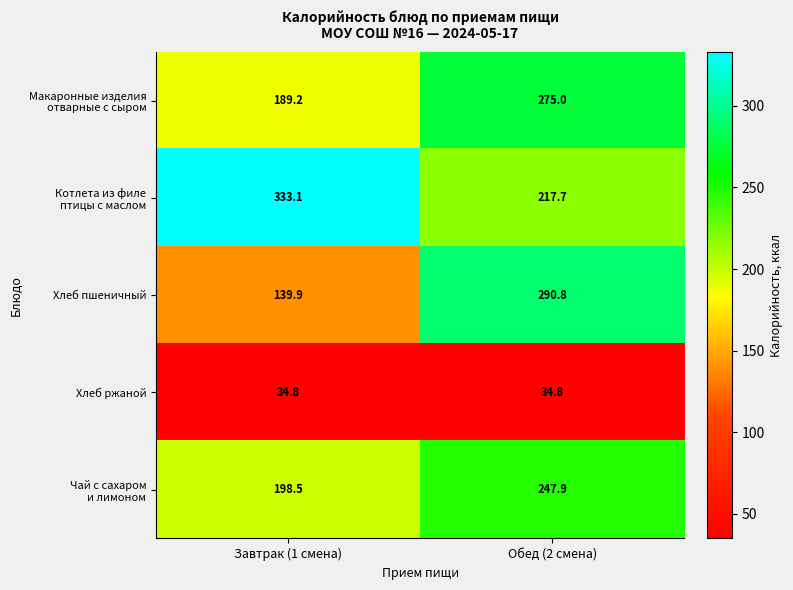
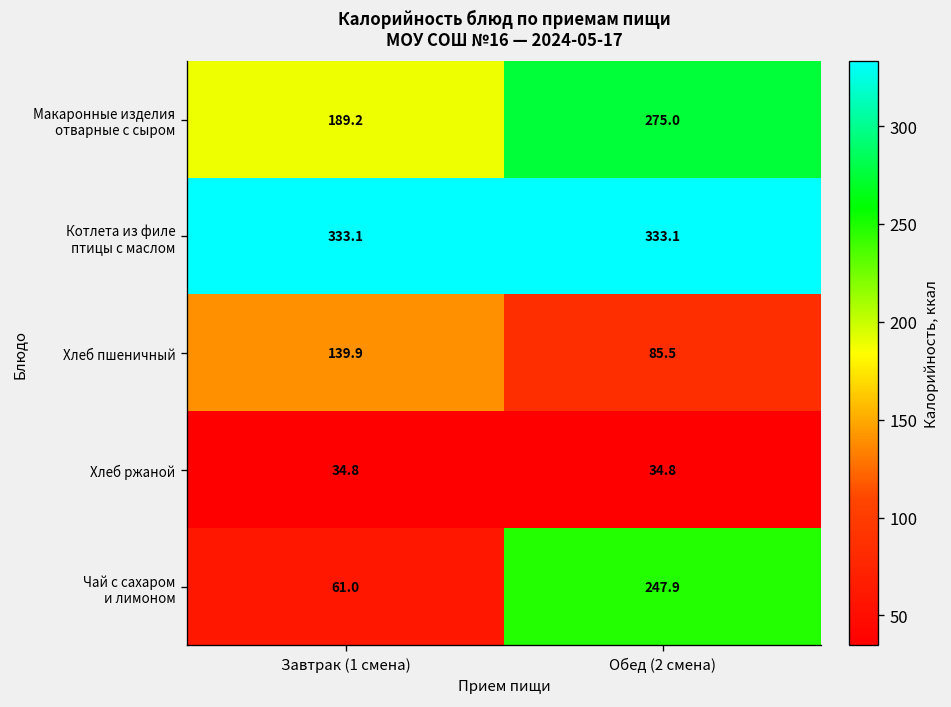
  {
    "Макаронные изделия отварные с сыром": {
      "Завтрак (1 смена)": 189.2,
      "Обед (2 смена)": 275.0
    },
    "Котлета из филе птицы с маслом": {
      "Завтрак (1 смена)": 333.1,
-     "Обед (2 смена)": 217.7
+     "Обед (2 смена)": 333.1
    },
    "Хлеб пшеничный": {
      "Завтрак (1 смена)": 139.9,
-     "Обед (2 смена)": 290.8
+     "Обед (2 смена)": 85.5
    },
    "Хлеб ржаной": {
      "Завтрак (1 смена)": 34.8,
      "Обед (2 смена)": 34.8
    },
    "Чай с сахаром и лимоном": {
-     "Завтрак (1 смена)": 198.5,
+     "Завтрак (1 смена)": 61.0,
      "Обед (2 смена)": 247.9
    }
  }
